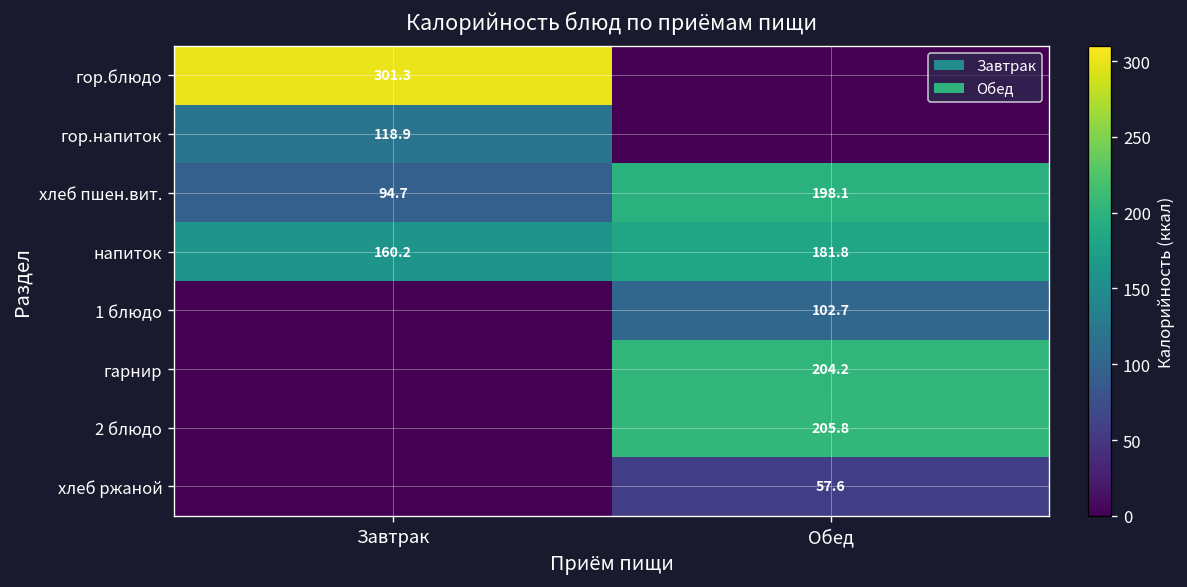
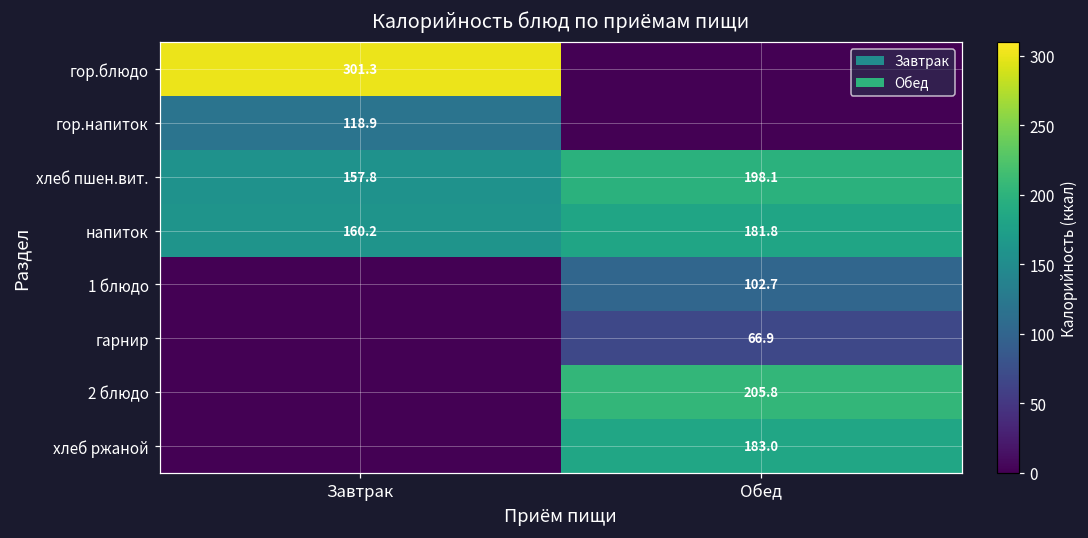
  {
    "гор.блюдо": {
      "Завтрак": 301.3
    },
    "гор.напиток": {
      "Завтрак": 118.9
    },
    "хлеб пшен.вит.": {
-     "Завтрак": 94.7,
+     "Завтрак": 157.8,
      "Обед": 198.1
    },
    "напиток": {
      "Завтрак": 160.2,
      "Обед": 181.8
    },
    "1 блюдо": {
      "Обед": 102.7
    },
    "гарнир": {
-     "Обед": 204.2
+     "Обед": 66.9
    },
    "2 блюдо": {
      "Обед": 205.8
    },
    "хлеб ржаной": {
-     "Обед": 57.6
+     "Обед": 183.0
    }
  }
